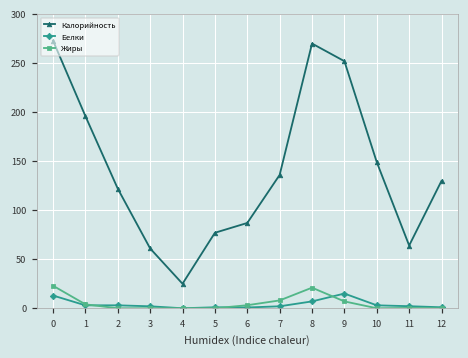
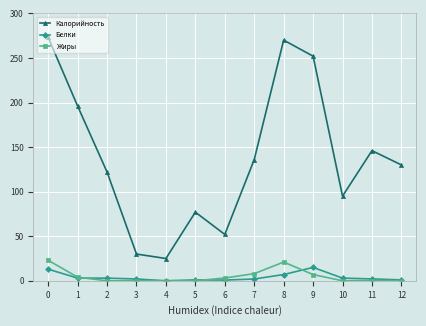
  {
    "Калорийность": {
      "1": 200,
      "2": 120,
-     "3": 60,
+     "3": 30,
      "4": 30,
      "5": 80,
-     "6": 90,
+     "6": 50,
      "7": 140,
      "8": 270,
      "9": 250,
-     "10": 150,
-     "11": 60,
+     "10": 100,
+     "11": 150,
      "12": 130
    }
  }
